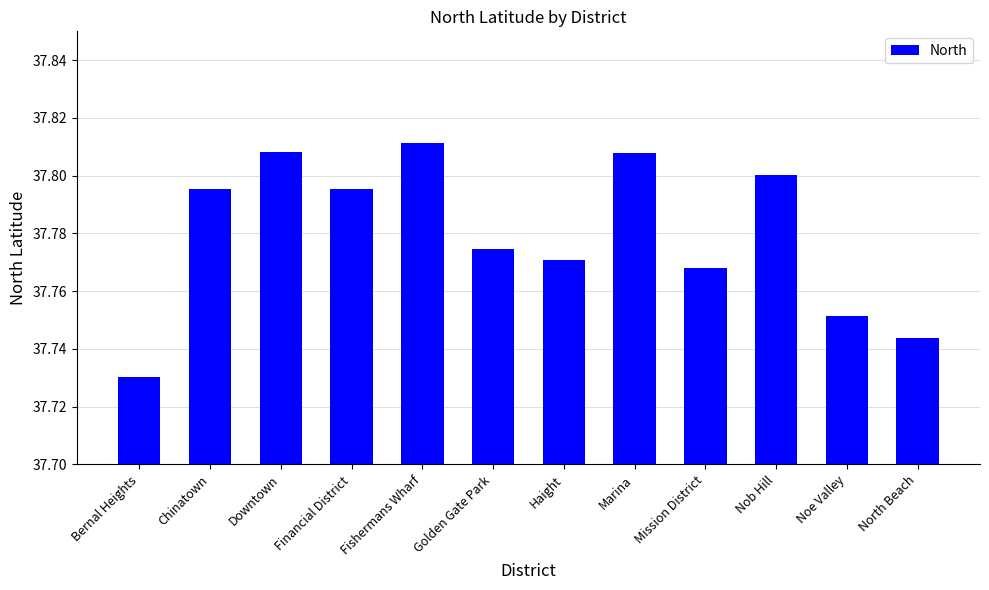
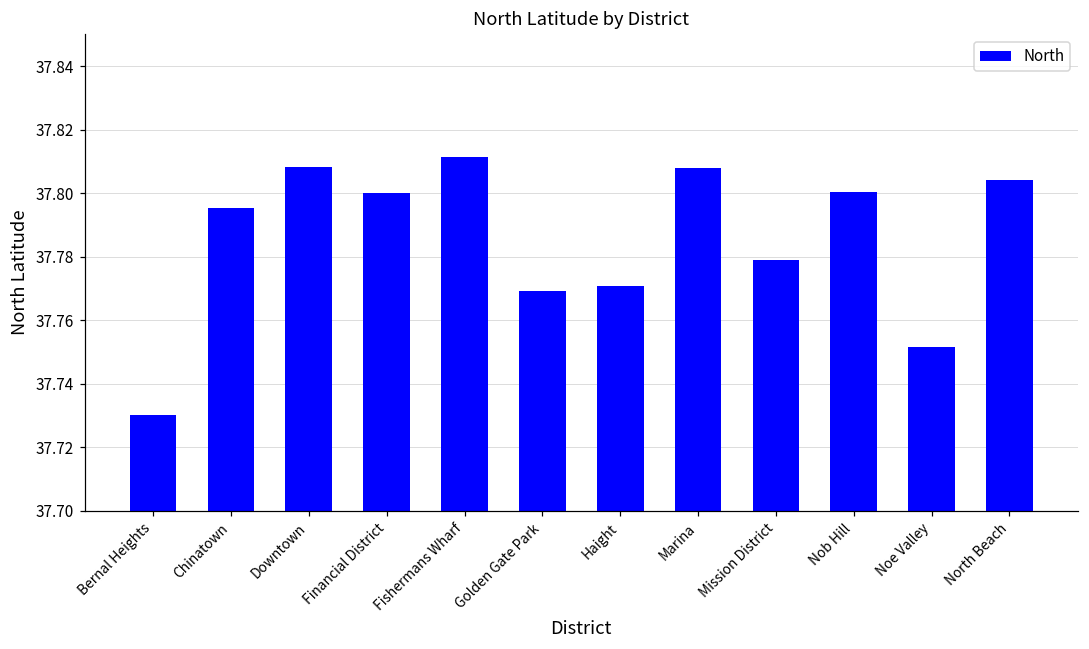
  {
    "Bernal Heights": 37.730,
    "Chinatown": 37.795,
    "Downtown": 37.808,
-   "Financial District": 37.795,
+   "Financial District": 37.800,
    "Fishermans Wharf": 37.811,
-   "Golden Gate Park": 37.775,
+   "Golden Gate Park": 37.769,
    "Haight": 37.771,
    "Marina": 37.808,
-   "Mission District": 37.768,
+   "Mission District": 37.779,
    "Nob Hill": 37.800,
    "Noe Valley": 37.752,
-   "North Beach": 37.744
+   "North Beach": 37.804
  }
